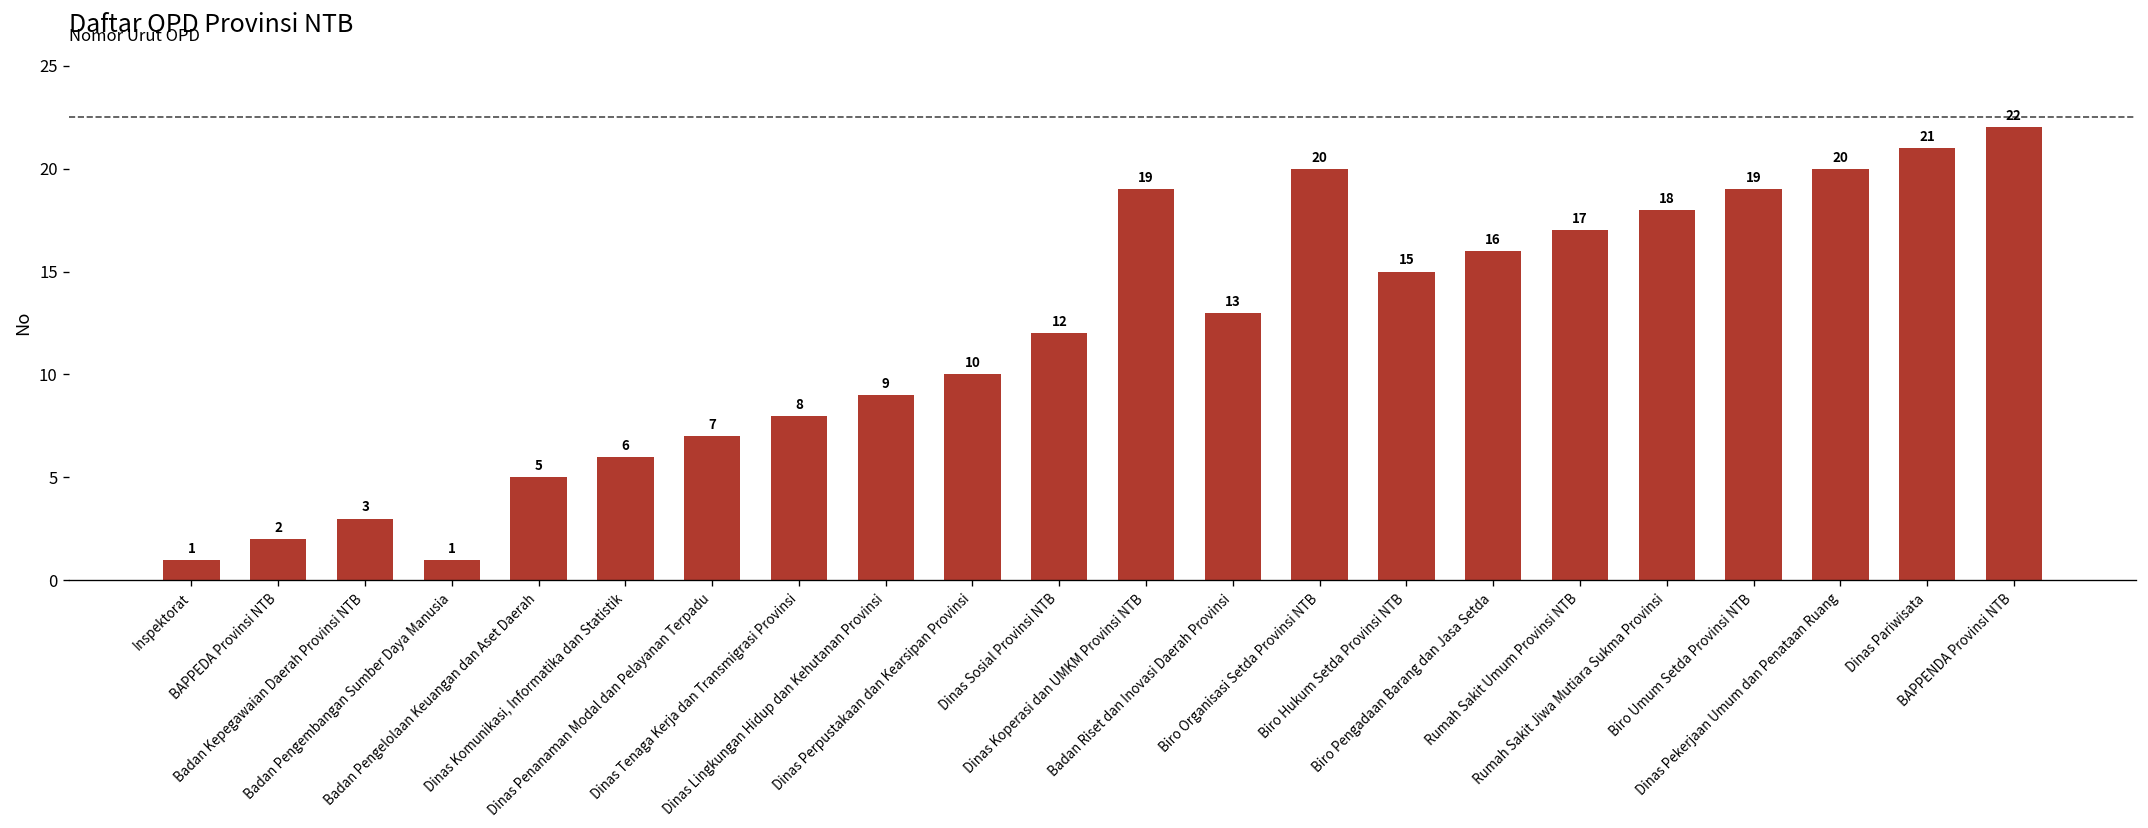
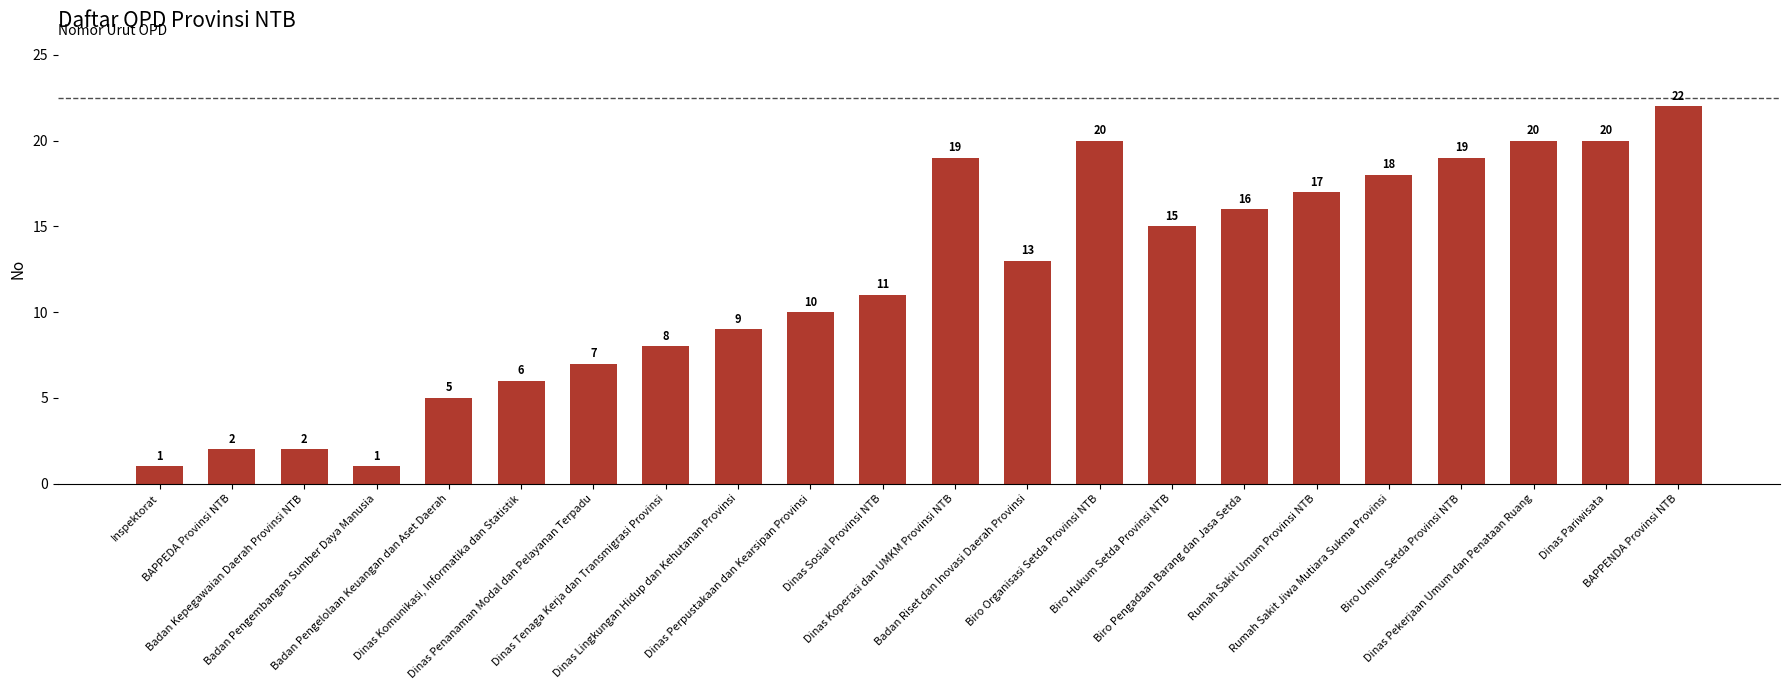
  {
    "Inspektorat": 1,
    "BAPPEDA Provinsi NTB": 2,
-   "Badan Kepegawaian Daerah Provinsi NTB": 3,
+   "Badan Kepegawaian Daerah Provinsi NTB": 2,
    "Badan Pengembangan Sumber Daya Manusia": 1,
    "Badan Pengelolaan Keuangan dan Aset Daerah": 5,
    "Dinas Komunikasi, Informatika dan Statistik": 6,
    "Dinas Penanaman Modal dan Pelayanan Terpadu": 7,
    "Dinas Tenaga Kerja dan Transmigrasi Provinsi": 8,
    "Dinas Lingkungan Hidup dan Kehutanan Provinsi": 9,
    "Dinas Perpustakaan dan Kearsipan Provinsi": 10,
-   "Dinas Sosial Provinsi NTB": 12,
+   "Dinas Sosial Provinsi NTB": 11,
    "Dinas Koperasi dan UMKM Provinsi NTB": 19,
    "Badan Riset dan Inovasi Daerah Provinsi": 13,
    "Biro Organisasi Setda Provinsi NTB": 20,
    "Biro Hukum Setda Provinsi NTB": 15,
    "Biro Pengadaan Barang dan Jasa Setda": 16,
    "Rumah Sakit Umum Provinsi NTB": 17,
    "Rumah Sakit Jiwa Mutiara Sukma Provinsi": 18,
    "Biro Umum Setda Provinsi NTB": 19,
    "Dinas Pekerjaan Umum dan Penataan Ruang": 20,
-   "Dinas Pariwisata": 21,
+   "Dinas Pariwisata": 20,
    "BAPPENDA Provinsi NTB": 22
  }
